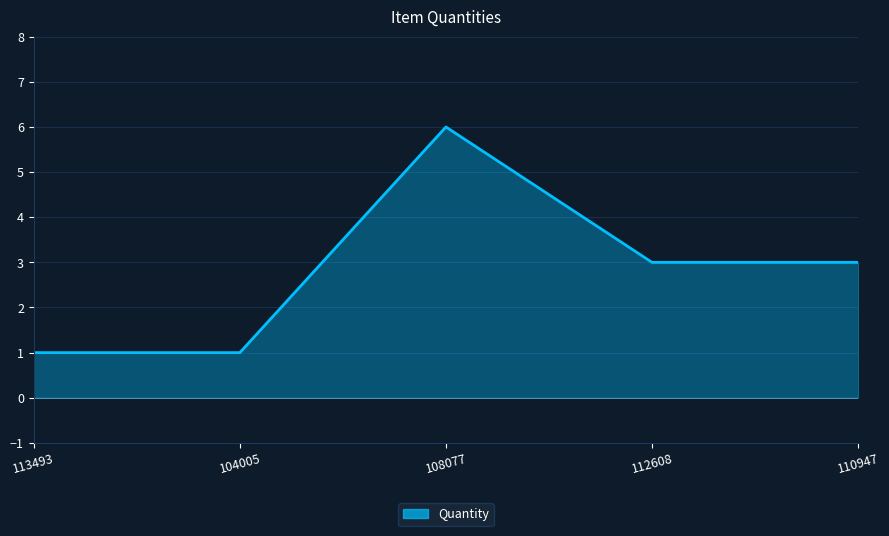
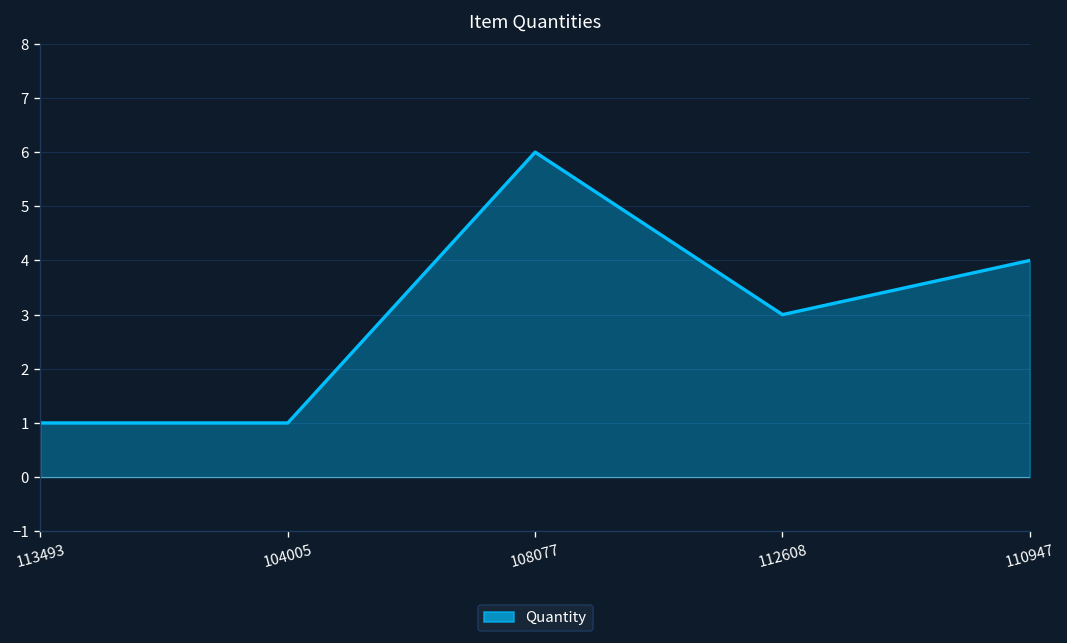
  {
    "113493": 1,
    "104005": 1,
    "108077": 6,
    "112608": 3,
-   "110947": 3
+   "110947": 4
  }
